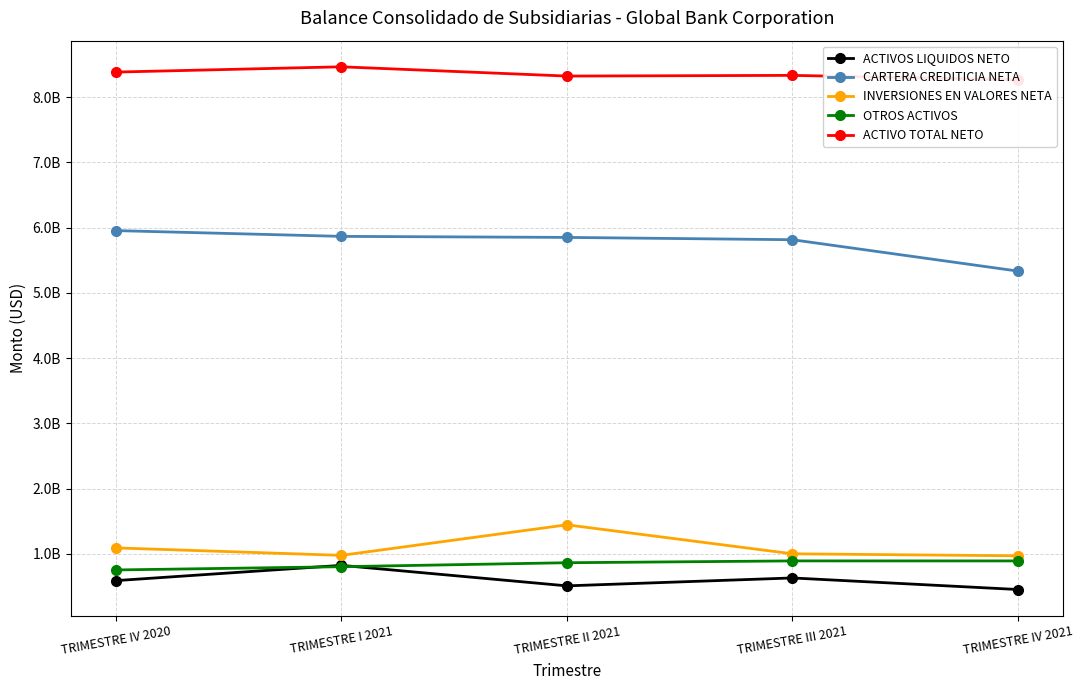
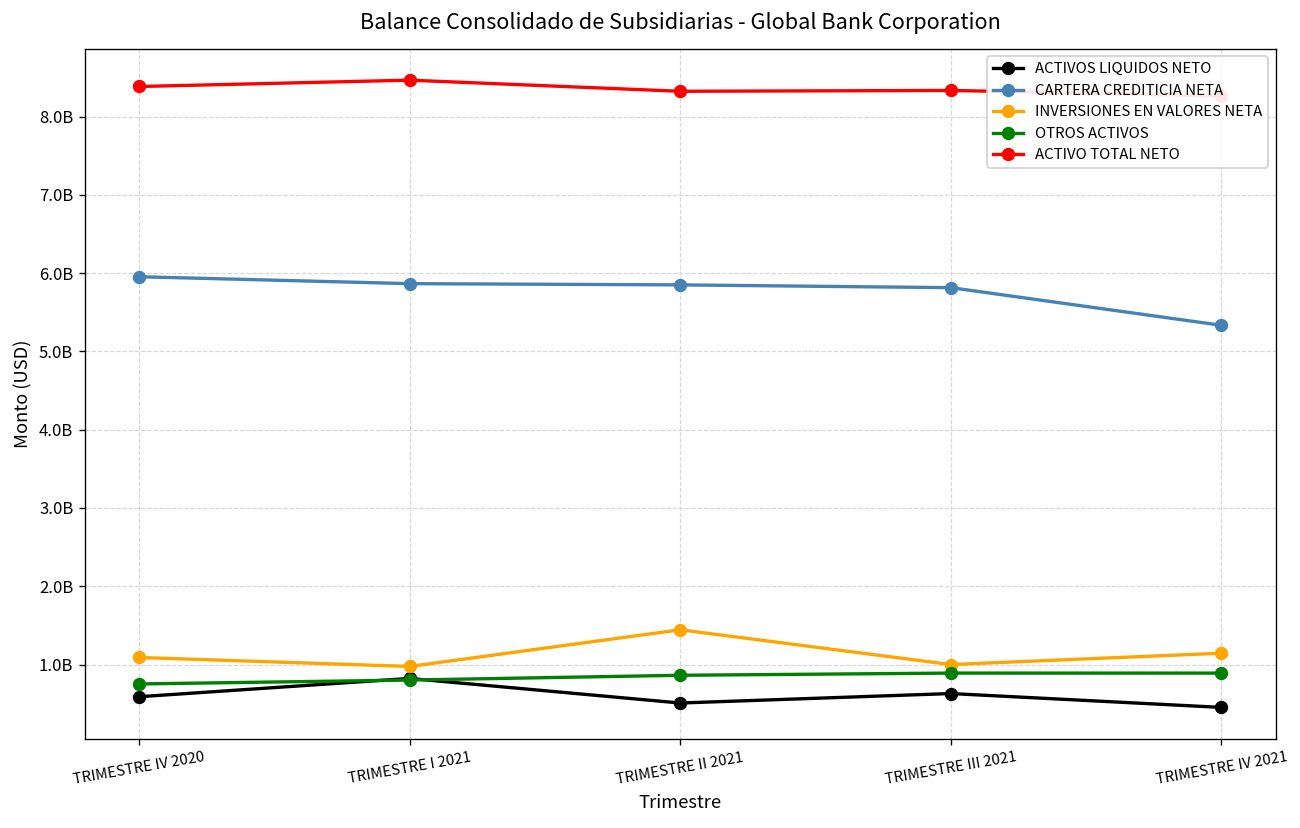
  {
    "ACTIVOS LIQUIDOS NETO": {
      "TRIMESTRE IV 2020": 600000000,
      "TRIMESTRE II 2021": 500000000,
      "TRIMESTRE III 2021": 600000000,
      "TRIMESTRE IV 2021": 500000000
    },
    "CARTERA CREDITICIA NETA": {
      "TRIMESTRE IV 2020": 6000000000,
      "TRIMESTRE I 2021": 5900000000,
      "TRIMESTRE II 2021": 5900000000,
      "TRIMESTRE III 2021": 5800000000,
      "TRIMESTRE IV 2021": 5300000000
    },
    "INVERSIONES EN VALORES NETA": {
      "TRIMESTRE IV 2020": 1100000000,
      "TRIMESTRE I 2021": 1000000000,
      "TRIMESTRE II 2021": 1400000000,
      "TRIMESTRE III 2021": 1000000000,
-     "TRIMESTRE IV 2021": 1000000000
+     "TRIMESTRE IV 2021": 1100000000
    },
    "OTROS ACTIVOS": {
      "TRIMESTRE IV 2020": 800000000,
      "TRIMESTRE II 2021": 900000000,
      "TRIMESTRE III 2021": 900000000,
      "TRIMESTRE IV 2021": 900000000
    },
    "ACTIVO TOTAL NETO": {
      "TRIMESTRE IV 2020": 8400000000,
      "TRIMESTRE I 2021": 8500000000,
      "TRIMESTRE II 2021": 8300000000,
      "TRIMESTRE III 2021": 8300000000
    }
  }
